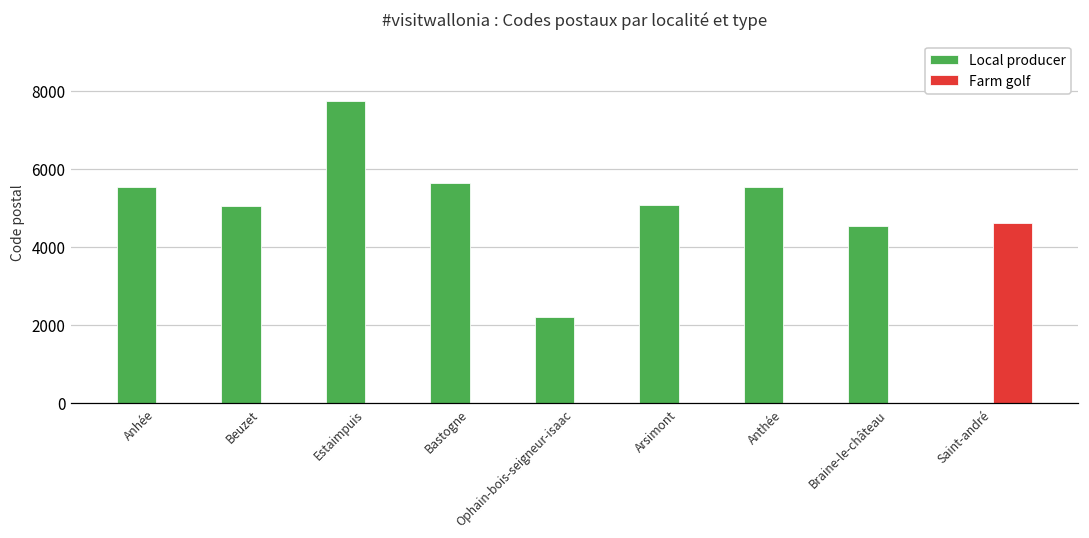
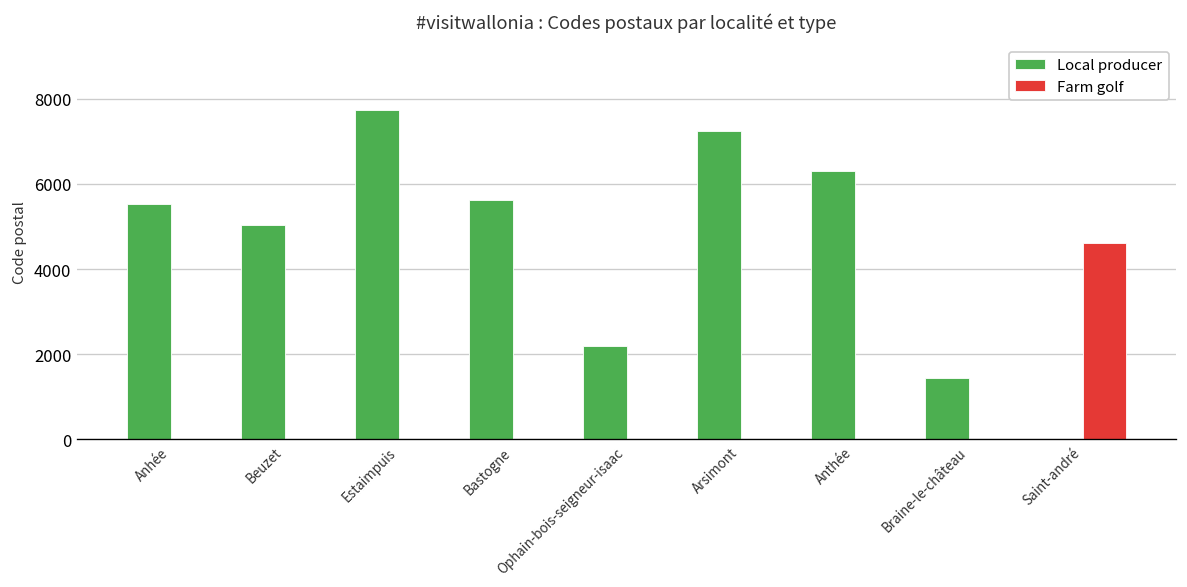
  {
    "Local producer": {
      "Anhée": 5500,
      "Beuzet": 5000,
      "Estaimpuis": 7700,
      "Bastogne": 5600,
      "Ophain-bois-seigneur-isaac": 2200,
-     "Arsimont": 5100,
-     "Anthée": 5500,
-     "Braine-le-château": 4500,
+     "Arsimont": 7300,
+     "Anthée": 6300,
+     "Braine-le-château": 1400,
      "Saint-andré": 0
    },
    "Farm golf": {
      "Anhée": 0,
      "Beuzet": 0,
      "Estaimpuis": 0,
      "Bastogne": 0,
      "Ophain-bois-seigneur-isaac": 0,
      "Arsimont": 0,
      "Anthée": 0,
      "Braine-le-château": 0,
      "Saint-andré": 4600
    }
  }
